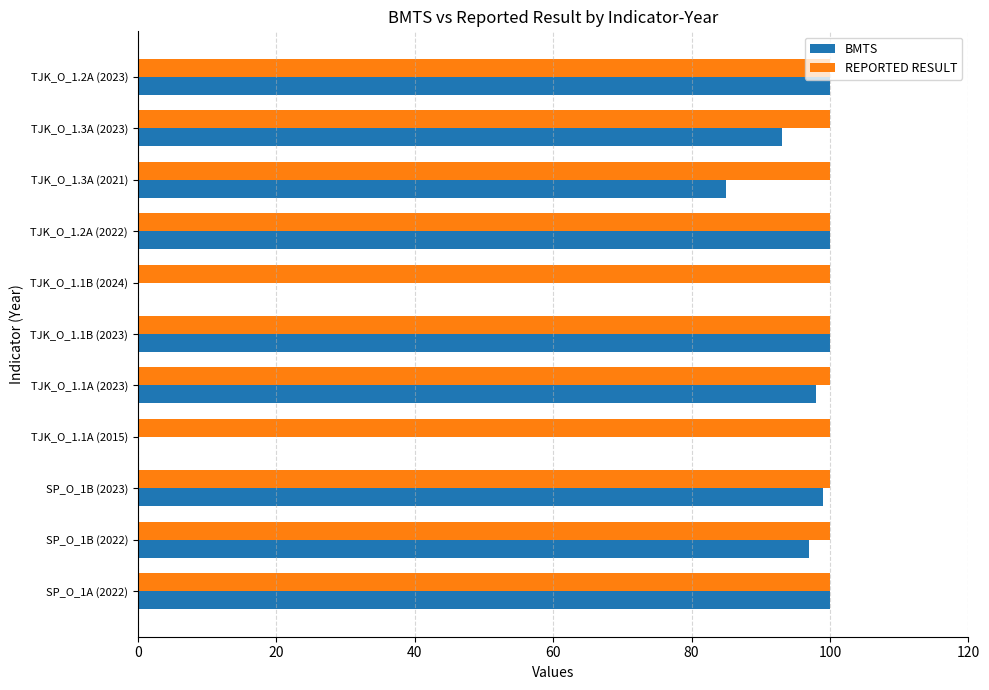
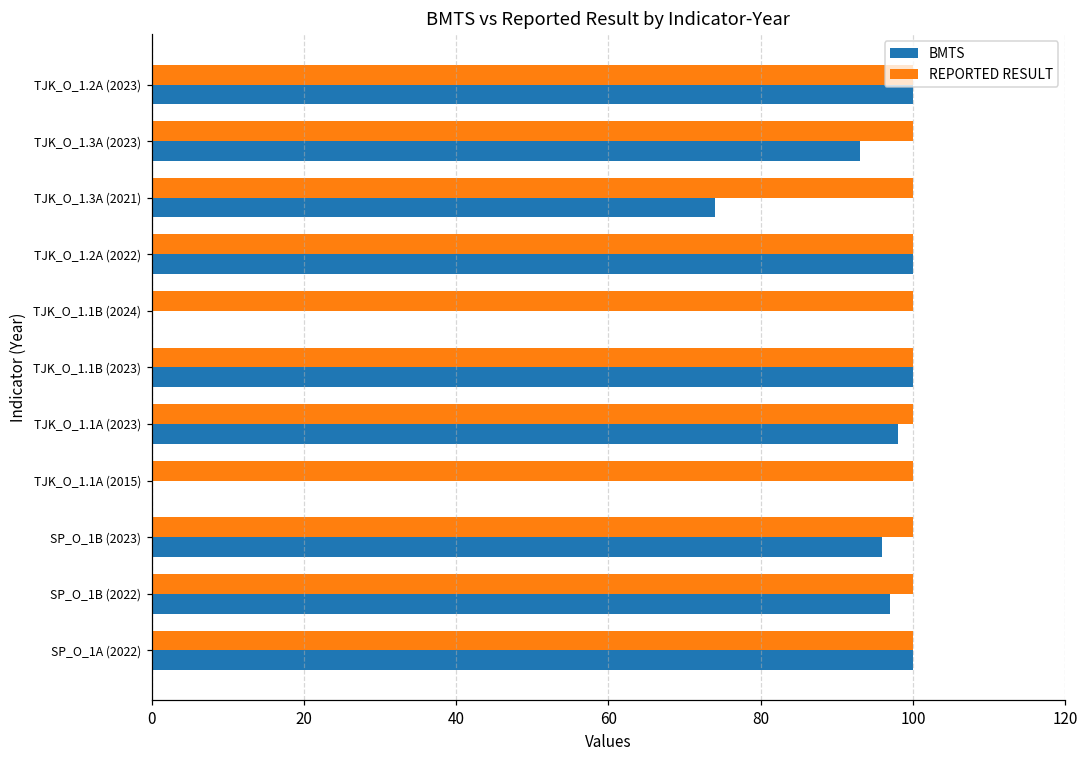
  {
    "BMTS": {
      "TJK_O_1.2A (2023)": 100,
      "TJK_O_1.3A (2023)": 93,
-     "TJK_O_1.3A (2021)": 85,
+     "TJK_O_1.3A (2021)": 74,
      "TJK_O_1.2A (2022)": 100,
      "TJK_O_1.1B (2024)": 0,
      "TJK_O_1.1B (2023)": 100,
      "TJK_O_1.1A (2023)": 98,
      "TJK_O_1.1A (2015)": 0,
-     "SP_O_1B (2023)": 99,
+     "SP_O_1B (2023)": 96,
      "SP_O_1B (2022)": 97,
      "SP_O_1A (2022)": 100
    },
    "REPORTED RESULT": {
      "TJK_O_1.3A (2023)": 100,
      "TJK_O_1.3A (2021)": 100,
      "TJK_O_1.2A (2022)": 100,
      "TJK_O_1.1B (2024)": 100,
      "TJK_O_1.1B (2023)": 100,
      "TJK_O_1.1A (2023)": 100,
      "TJK_O_1.1A (2015)": 100,
      "SP_O_1B (2023)": 100,
      "SP_O_1B (2022)": 100,
      "SP_O_1A (2022)": 100
    }
  }
